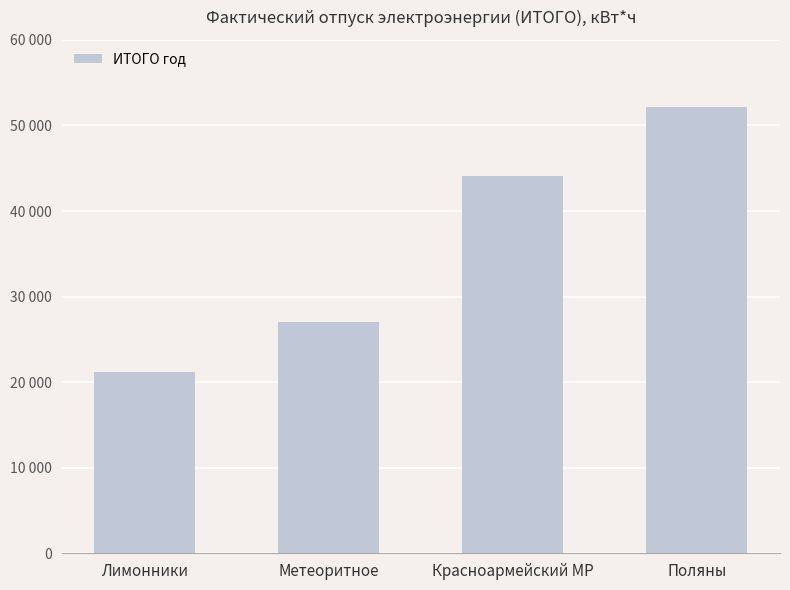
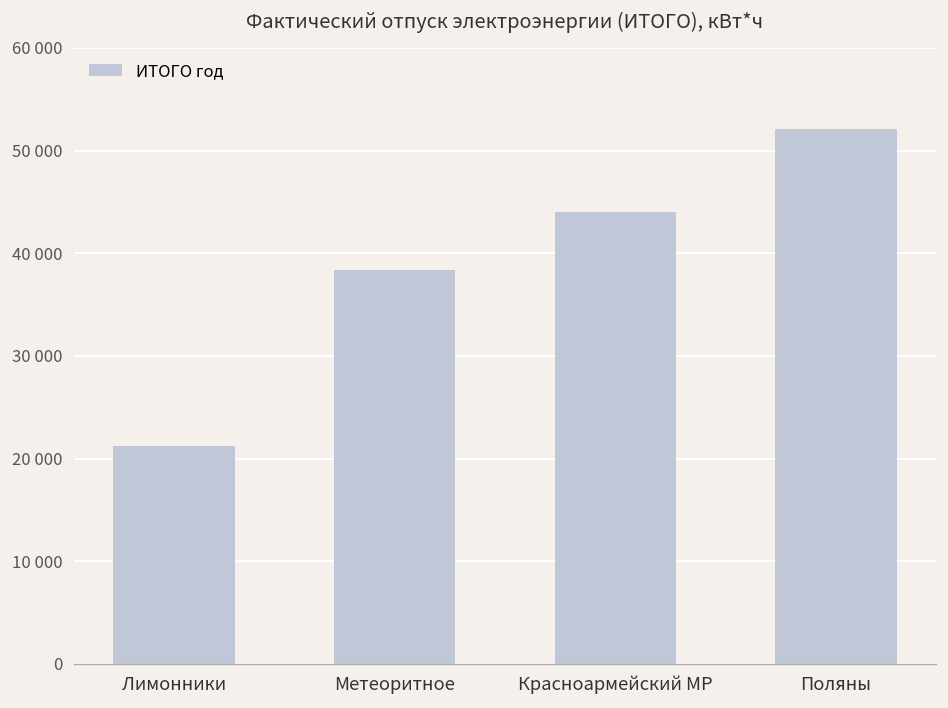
  {
    "Лимонники": 21000,
-   "Метеоритное": 27000,
+   "Метеоритное": 38000,
    "Красноармейский МР": 44000,
    "Поляны": 52000
  }
